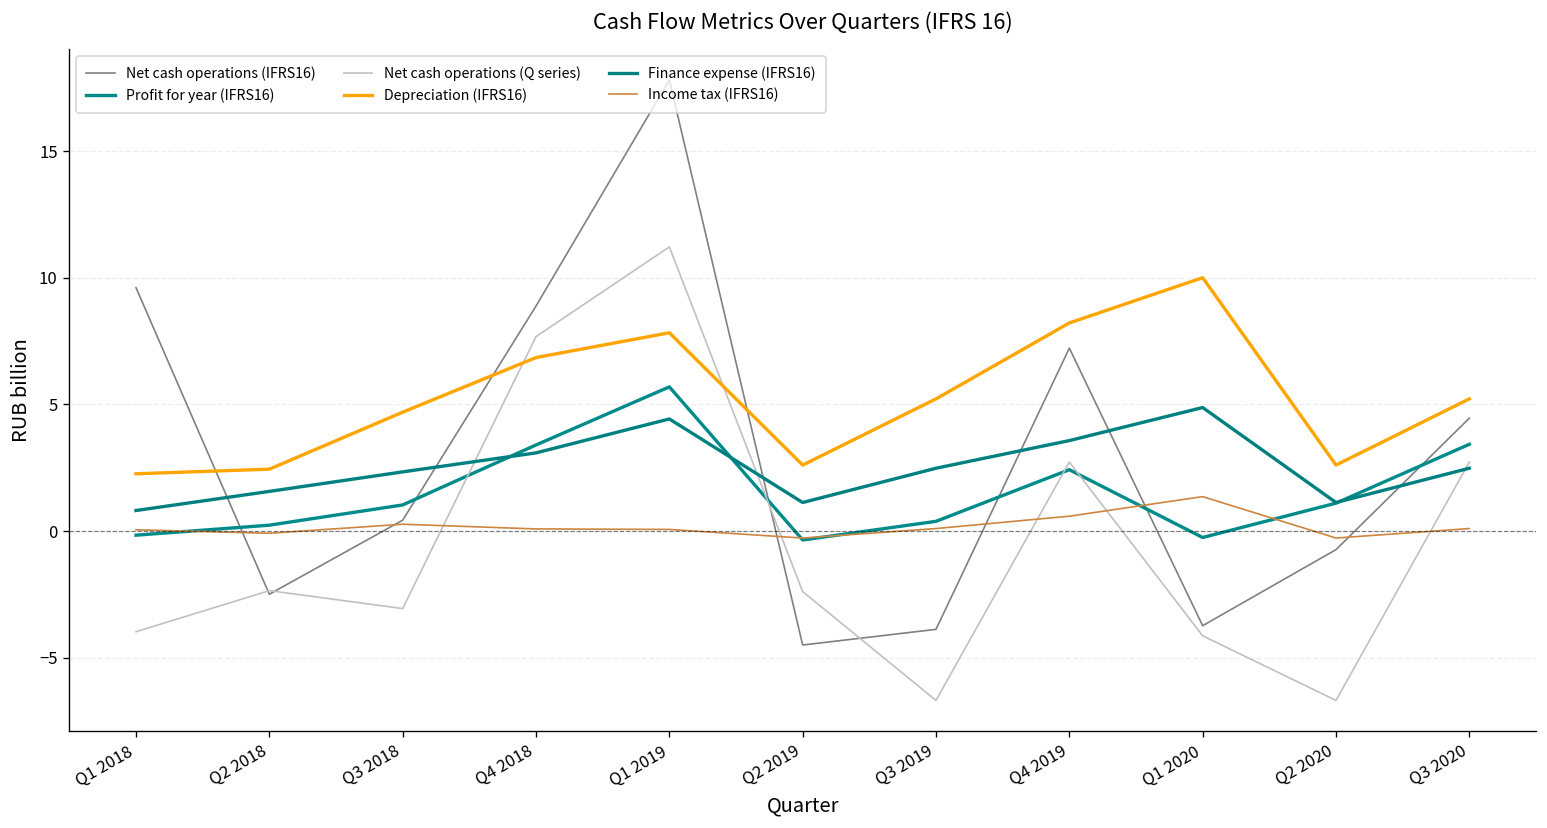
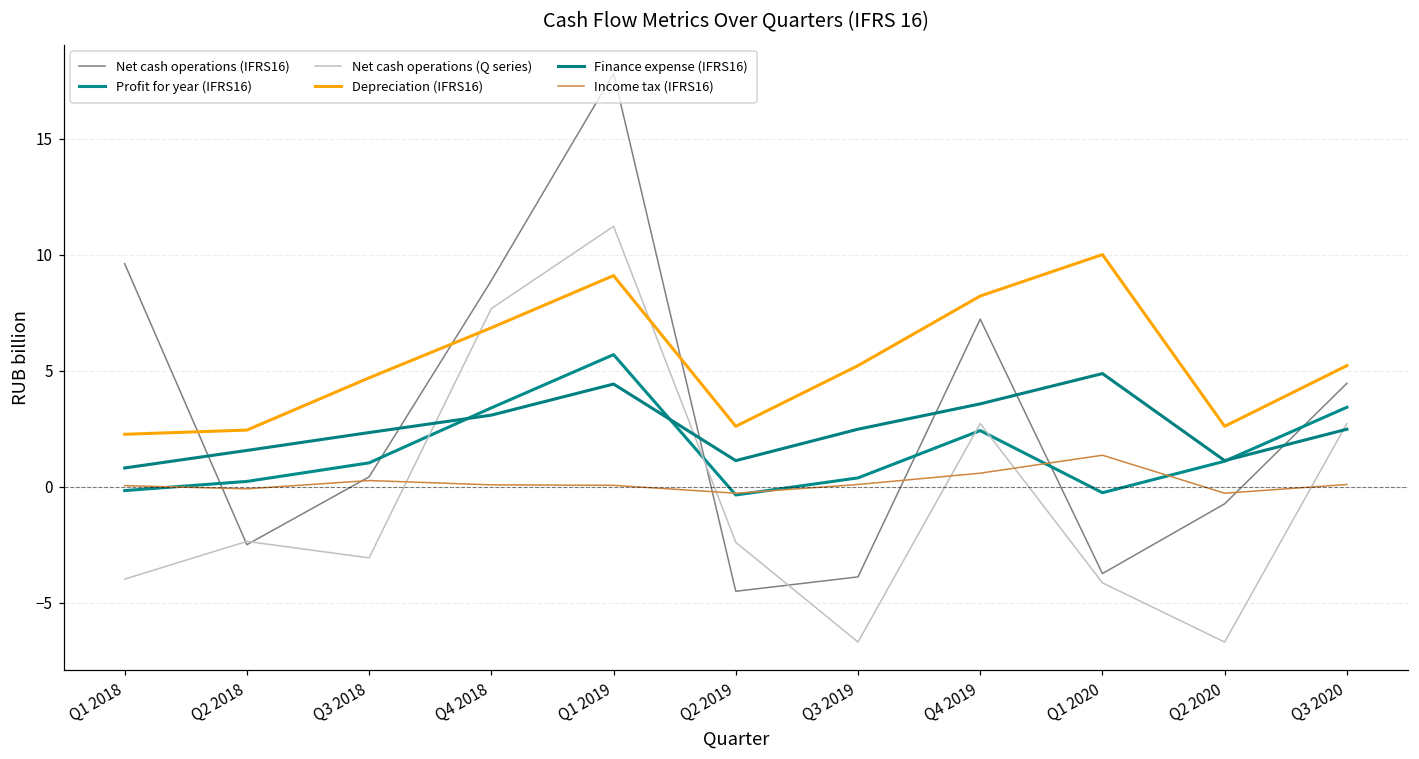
  {
    "Net cash operations (IFRS16)": {
      "Q1 2018": 9.6,
      "Q2 2018": -2.5,
      "Q3 2018": 0.4,
      "Q4 2018": 8.9,
      "Q2 2019": -4.5,
      "Q3 2019": -3.9,
      "Q4 2019": 7.2,
      "Q1 2020": -3.7,
      "Q2 2020": -0.7,
      "Q3 2020": 4.5
    },
    "Net cash operations (Q series)": {
      "Q1 2018": -4.0,
      "Q2 2018": -2.4,
      "Q3 2018": -3.1,
      "Q4 2018": 7.7,
      "Q1 2019": 11.2,
      "Q2 2019": -2.4,
      "Q3 2019": -6.7,
      "Q4 2019": 2.7,
      "Q1 2020": -4.1,
      "Q2 2020": -6.7,
      "Q3 2020": 2.7
    },
    "Depreciation (IFRS16)": {
      "Q1 2018": 2.3,
      "Q2 2018": 2.4,
      "Q3 2018": 4.7,
      "Q4 2018": 6.9,
-     "Q1 2019": 7.8,
+     "Q1 2019": 9.1,
      "Q2 2019": 2.6,
      "Q3 2019": 5.2,
      "Q4 2019": 8.2,
      "Q1 2020": 10.0,
      "Q2 2020": 2.6,
      "Q3 2020": 5.2
    },
    "Income tax (IFRS16)": {
      "Q1 2018": 0.1,
      "Q2 2018": -0.1,
      "Q3 2018": 0.3,
      "Q4 2018": 0.1,
      "Q1 2019": 0.1,
      "Q3 2019": 0.1,
      "Q4 2019": 0.6,
      "Q1 2020": 1.4,
      "Q2 2020": -0.3,
      "Q3 2020": 0.1
    }
  }
